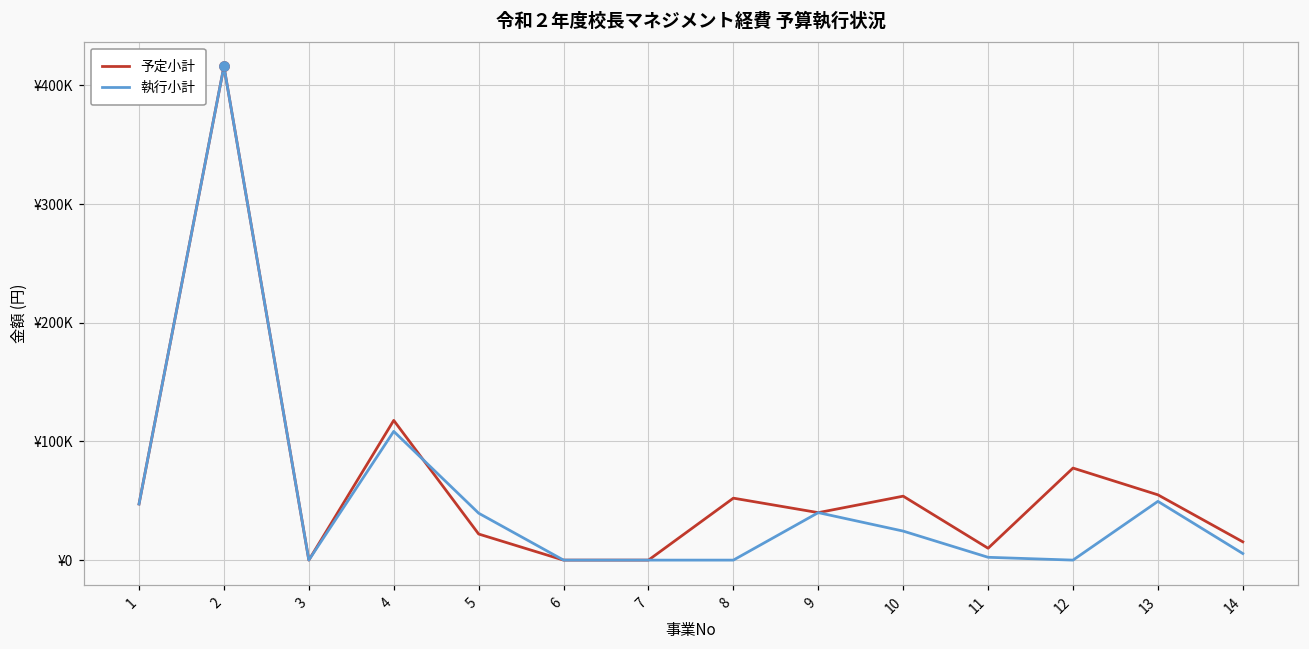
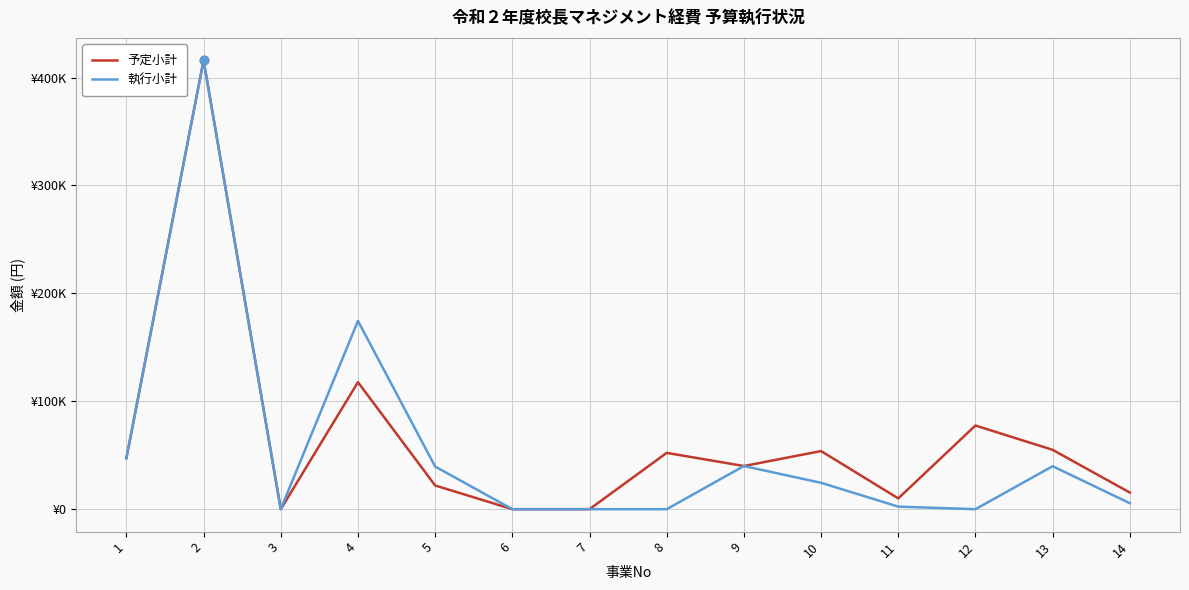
  {
    "執行小計": {
-     "4": "¥108000",
+     "4": "¥175000",
      "5": "¥40000",
      "8": "¥0",
      "10": "¥24000",
      "11": "¥2000",
      "12": "¥0",
-     "13": "¥50000",
+     "13": "¥40000",
      "14": "¥6000"
    }
  }
